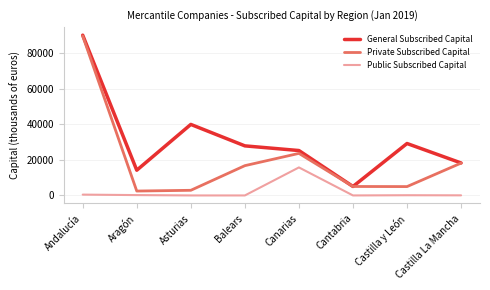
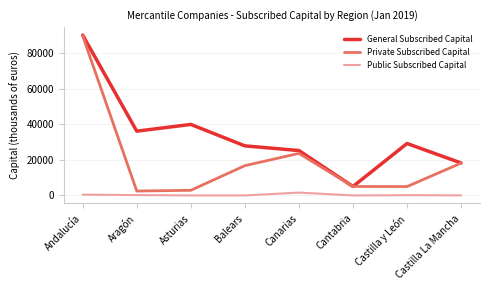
  {
    "General Subscribed Capital": {
-     "Aragón": 14000,
+     "Aragón": 36000,
      "Asturias": 40000,
      "Balears": 28000,
      "Canarias": 25000,
      "Castilla y León": 29000
    },
    "Private Subscribed Capital": {
      "Aragón": 2000,
      "Asturias": 3000,
      "Balears": 17000,
      "Canarias": 24000,
      "Castilla y León": 5000
    },
    "Public Subscribed Capital": {
      "Andalucía": 0,
      "Aragón": 0,
      "Asturias": 0,
      "Balears": 0,
-     "Canarias": 16000,
+     "Canarias": 2000,
      "Cantabria": 0,
      "Castilla y León": 0,
      "Castilla La Mancha": 0
    }
  }
